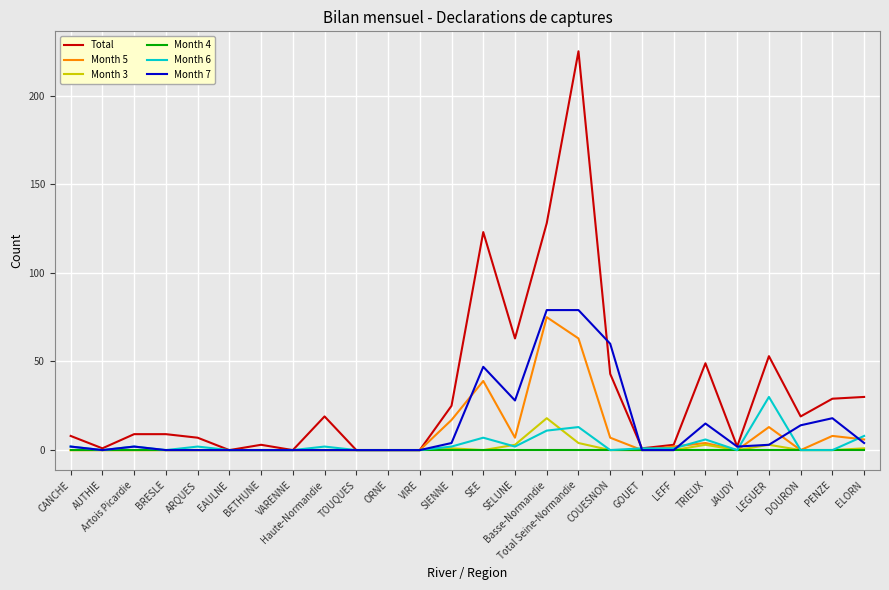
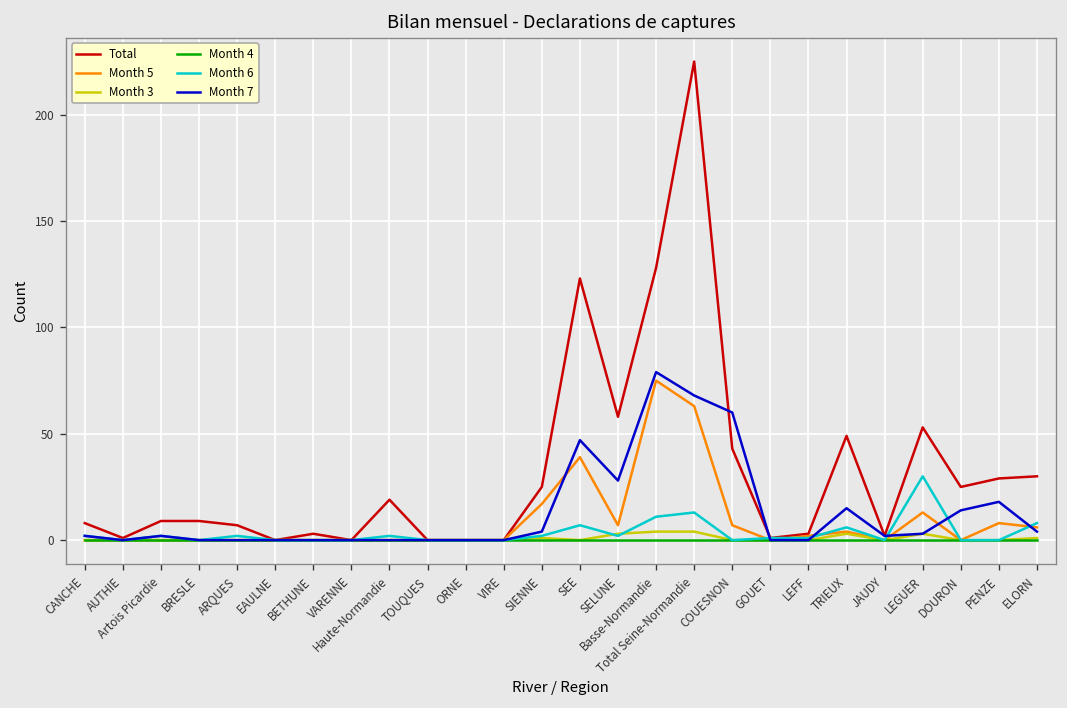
  {
    "Total": {
      "CANCHE": 8,
      "Artois Picardie": 9,
      "BRESLE": 9,
      "ARQUES": 7,
      "BETHUNE": 3,
      "Haute-Normandie": 19,
      "SIENNE": 25,
      "SEE": 123,
-     "SELUNE": 63,
+     "SELUNE": 58,
      "Basse-Normandie": 128,
      "Total Seine-Normandie": 225,
      "COUESNON": 43,
      "TRIEUX": 49,
      "LEGUER": 53,
-     "DOURON": 19,
+     "DOURON": 25,
      "PENZE": 29,
      "ELORN": 30
    },
    "Month 5": {
      "SIENNE": 17,
      "SEE": 39,
      "SELUNE": 7,
      "Basse-Normandie": 75,
      "Total Seine-Normandie": 63,
      "COUESNON": 7,
      "LEGUER": 13,
      "PENZE": 8,
      "ELORN": 6
    },
    "Month 3": {
-     "Basse-Normandie": 18,
+     "Basse-Normandie": 4,
      "Total Seine-Normandie": 4
    },
    "Month 4": {
      "SELUNE": 0,
      "Basse-Normandie": 0,
      "Total Seine-Normandie": 0,
      "TRIEUX": 0,
      "LEGUER": 0
    },
    "Month 6": {
      "ARQUES": 2,
      "Haute-Normandie": 2,
      "SEE": 7,
      "Basse-Normandie": 11,
      "Total Seine-Normandie": 13,
      "TRIEUX": 6,
      "LEGUER": 30,
      "ELORN": 8
    },
    "Month 7": {
      "SIENNE": 4,
      "SEE": 47,
      "SELUNE": 28,
      "Basse-Normandie": 79,
-     "Total Seine-Normandie": 79,
+     "Total Seine-Normandie": 68,
      "COUESNON": 60,
      "TRIEUX": 15,
      "DOURON": 14,
      "PENZE": 18,
      "ELORN": 4
    }
  }
